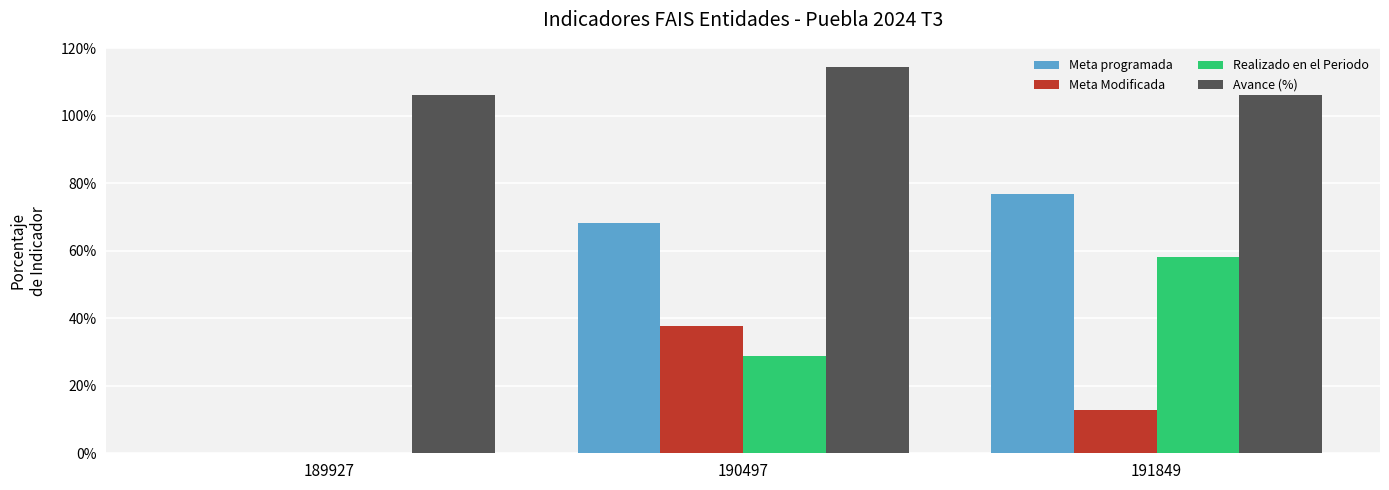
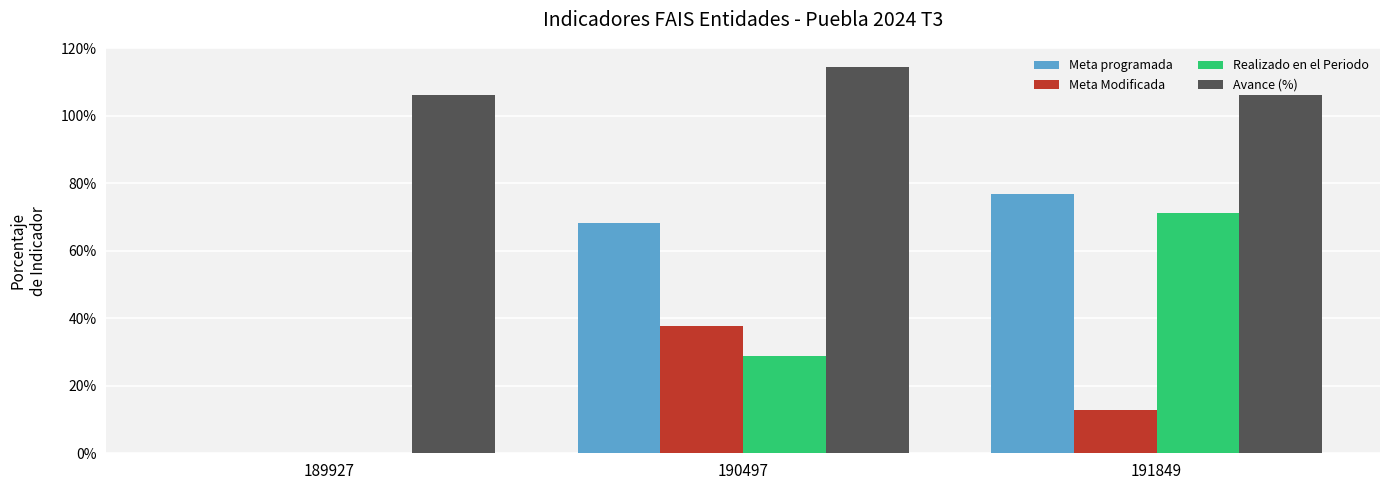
  {
    "Meta programada": {
      "189927": "0%",
      "190497": "68%",
      "191849": "77%"
    },
    "Meta Modificada": {
      "189927": "0%",
      "190497": "38%",
      "191849": "13%"
    },
    "Realizado en el Periodo": {
      "189927": "0%",
      "190497": "29%",
-     "191849": "58%"
+     "191849": "71%"
    },
    "Avance (%)": {
      "189927": "106%",
      "190497": "114%",
      "191849": "106%"
    }
  }
